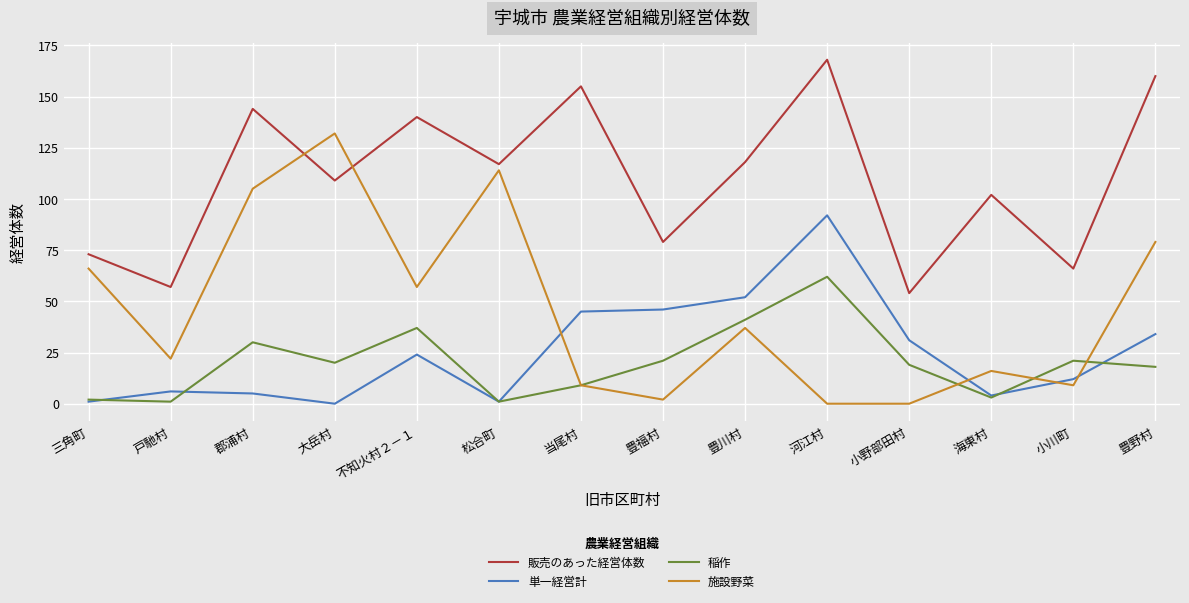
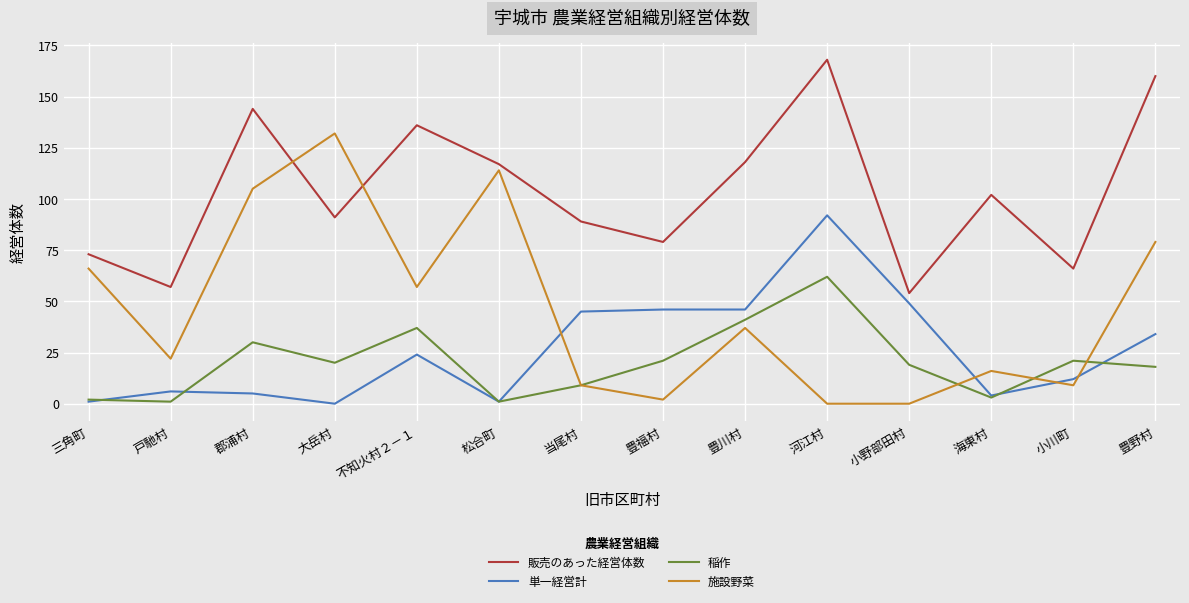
  {
    "販売のあった経営体数": {
      "三角町": 73,
      "戸馳村": 57,
      "郡浦村": 144,
-     "大岳村": 109,
-     "不知火村２－１": 140,
+     "大岳村": 91,
+     "不知火村２－１": 136,
      "松合町": 117,
-     "当尾村": 155,
+     "当尾村": 89,
      "豊福村": 79,
      "豊川村": 118,
      "河江村": 168,
      "小野部田村": 54,
      "海東村": 102,
      "小川町": 66,
      "豊野村": 160
    },
    "単一経営計": {
      "戸馳村": 6,
      "郡浦村": 5,
      "大岳村": 0,
      "不知火村２－１": 24,
      "当尾村": 45,
      "豊福村": 46,
-     "豊川村": 52,
+     "豊川村": 46,
      "河江村": 92,
-     "小野部田村": 31,
+     "小野部田村": 49,
      "小川町": 12,
      "豊野村": 34
    },
    "稲作": {
      "戸馳村": 1,
      "郡浦村": 30,
      "大岳村": 20,
      "不知火村２－１": 37,
      "豊福村": 21,
      "豊川村": 41,
      "河江村": 62,
      "小野部田村": 19,
      "小川町": 21,
      "豊野村": 18
    },
    "施設野菜": {
      "三角町": 66,
      "戸馳村": 22,
      "郡浦村": 105,
      "大岳村": 132,
      "不知火村２－１": 57,
      "松合町": 114,
      "豊福村": 2,
      "豊川村": 37,
      "河江村": 0,
      "小野部田村": 0,
      "海東村": 16,
      "小川町": 9,
      "豊野村": 79
    }
  }
